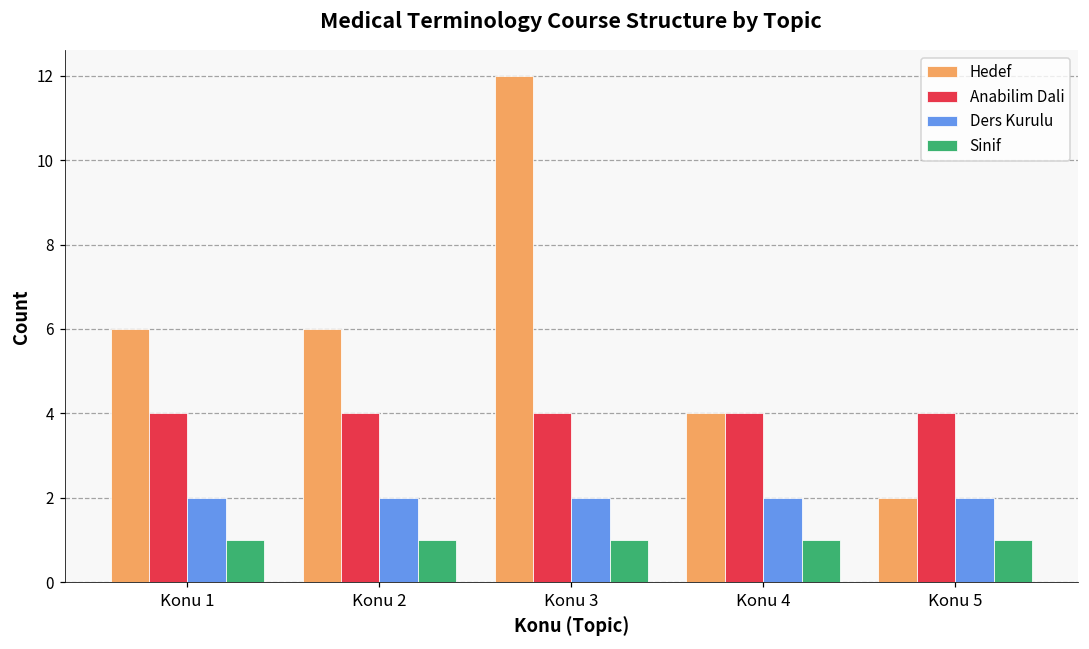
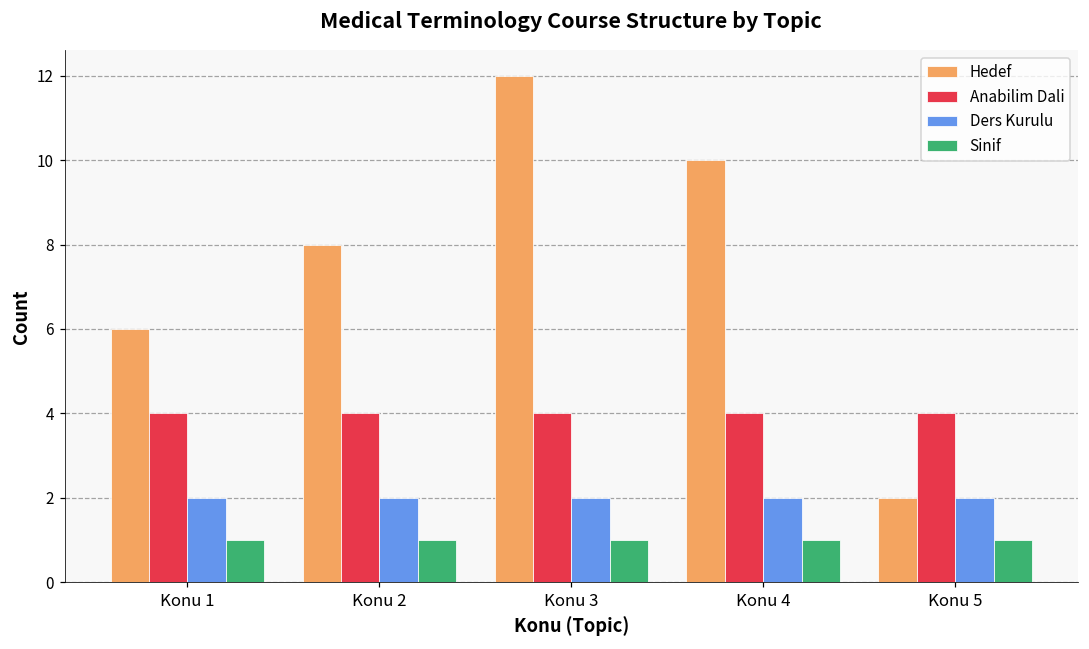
  {
    "Hedef": {
      "Konu 1": 6,
-     "Konu 2": 6,
+     "Konu 2": 8,
      "Konu 3": 12,
-     "Konu 4": 4,
+     "Konu 4": 10,
      "Konu 5": 2
    },
    "Anabilim Dali": {
      "Konu 1": 4,
      "Konu 2": 4,
      "Konu 3": 4,
      "Konu 4": 4,
      "Konu 5": 4
    },
    "Ders Kurulu": {
      "Konu 1": 2,
      "Konu 2": 2,
      "Konu 3": 2,
      "Konu 4": 2,
      "Konu 5": 2
    },
    "Sinif": {
      "Konu 1": 1,
      "Konu 2": 1,
      "Konu 3": 1,
      "Konu 4": 1,
      "Konu 5": 1
    }
  }
